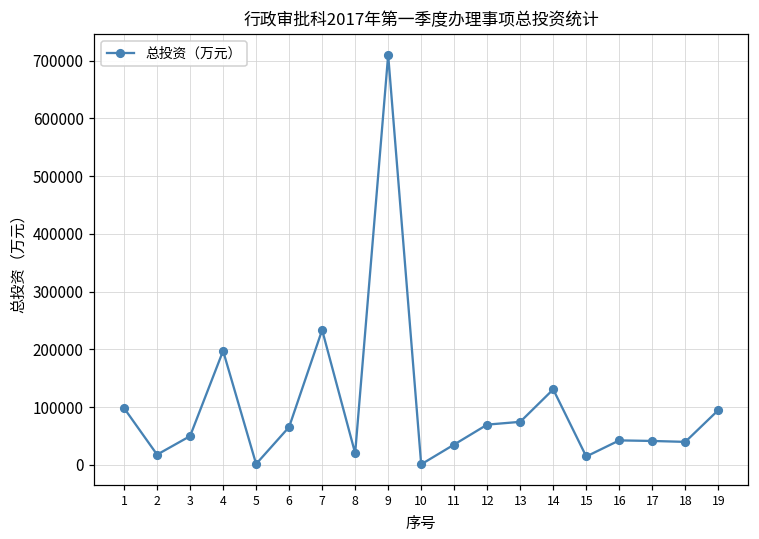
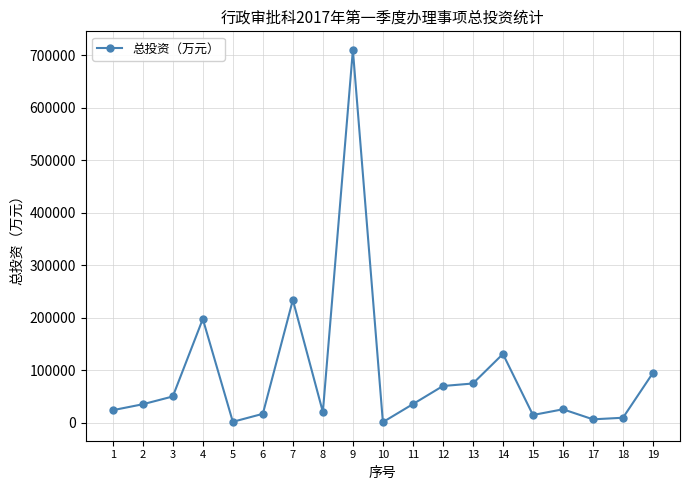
  {
-   "1": 100000,
-   "2": 20000,
+   "1": 20000,
+   "2": 40000,
    "3": 50000,
    "4": 200000,
    "5": 0,
-   "6": 70000,
+   "6": 20000,
    "7": 230000,
    "8": 20000,
    "9": 710000,
    "10": 0,
    "11": 40000,
    "12": 70000,
    "13": 70000,
    "14": 130000,
    "15": 10000,
-   "16": 40000,
-   "17": 40000,
-   "18": 40000,
+   "16": 30000,
+   "17": 10000,
+   "18": 10000,
    "19": 100000
  }
